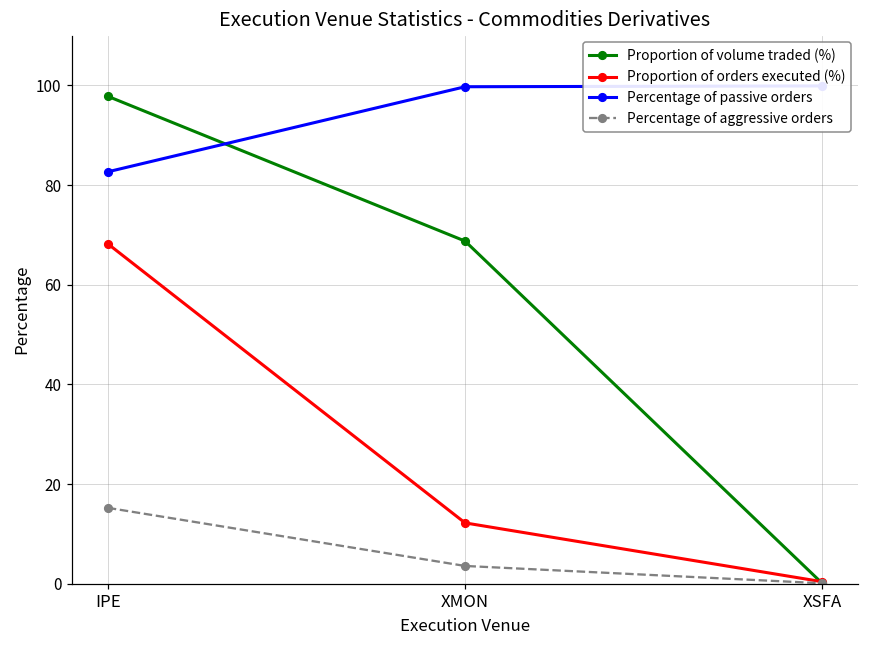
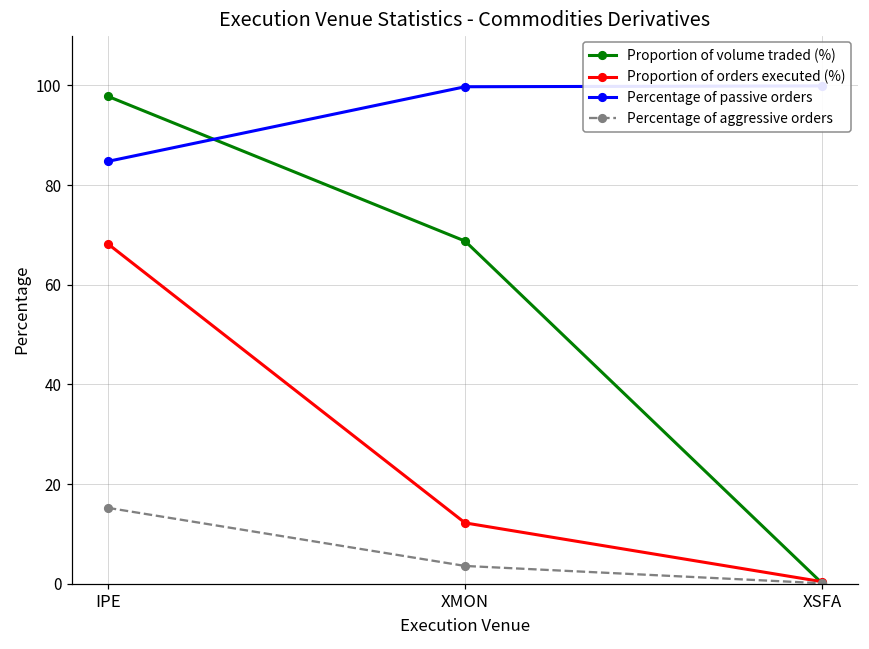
  {
    "Proportion of volume traded (%)": {
      "IPE": 98,
      "XMON": 69
    },
    "Proportion of orders executed (%)": {
      "IPE": 68,
      "XMON": 12
    },
    "Percentage of passive orders": {
-     "IPE": 83,
+     "IPE": 85,
      "XMON": 100
    },
    "Percentage of aggressive orders": {
      "IPE": 15,
      "XMON": 4
    }
  }
